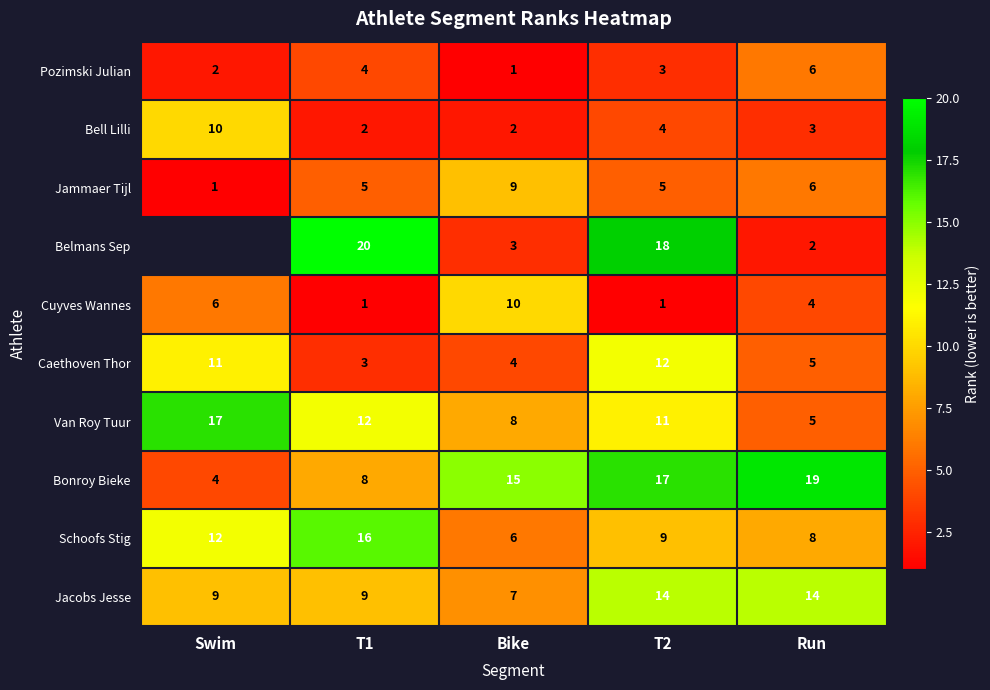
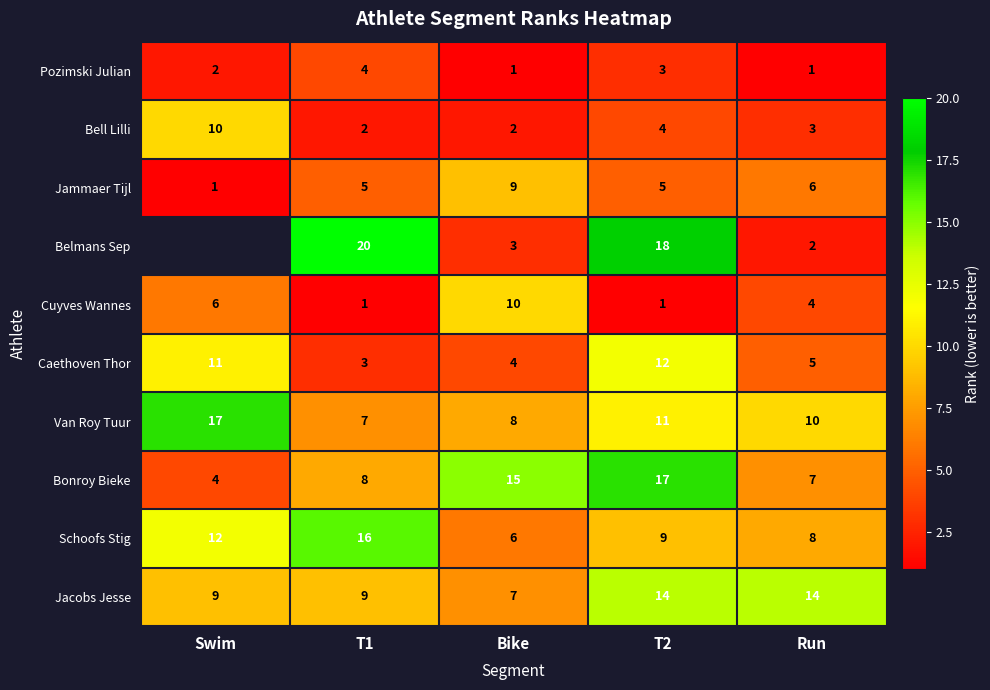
  {
    "Pozimski Julian": {
      "Swim": 2,
      "T1": 4,
      "Bike": 1,
      "T2": 3,
-     "Run": 6
+     "Run": 1
    },
    "Bell Lilli": {
      "Swim": 10,
      "T1": 2,
      "Bike": 2,
      "T2": 4,
      "Run": 3
    },
    "Jammaer Tijl": {
      "Swim": 1,
      "T1": 5,
      "Bike": 9,
      "T2": 5,
      "Run": 6
    },
    "Belmans Sep": {
      "T1": 20,
      "Bike": 3,
      "T2": 18,
      "Run": 2
    },
    "Cuyves Wannes": {
      "Swim": 6,
      "T1": 1,
      "Bike": 10,
      "T2": 1,
      "Run": 4
    },
    "Caethoven Thor": {
      "Swim": 11,
      "T1": 3,
      "Bike": 4,
      "T2": 12,
      "Run": 5
    },
    "Van Roy Tuur": {
      "Swim": 17,
-     "T1": 12,
+     "T1": 7,
      "Bike": 8,
      "T2": 11,
-     "Run": 5
+     "Run": 10
    },
    "Bonroy Bieke": {
      "Swim": 4,
      "T1": 8,
      "Bike": 15,
      "T2": 17,
-     "Run": 19
+     "Run": 7
    },
    "Schoofs Stig": {
      "Swim": 12,
      "T1": 16,
      "Bike": 6,
      "T2": 9,
      "Run": 8
    },
    "Jacobs Jesse": {
      "Swim": 9,
      "T1": 9,
      "Bike": 7,
      "T2": 14,
      "Run": 14
    }
  }
